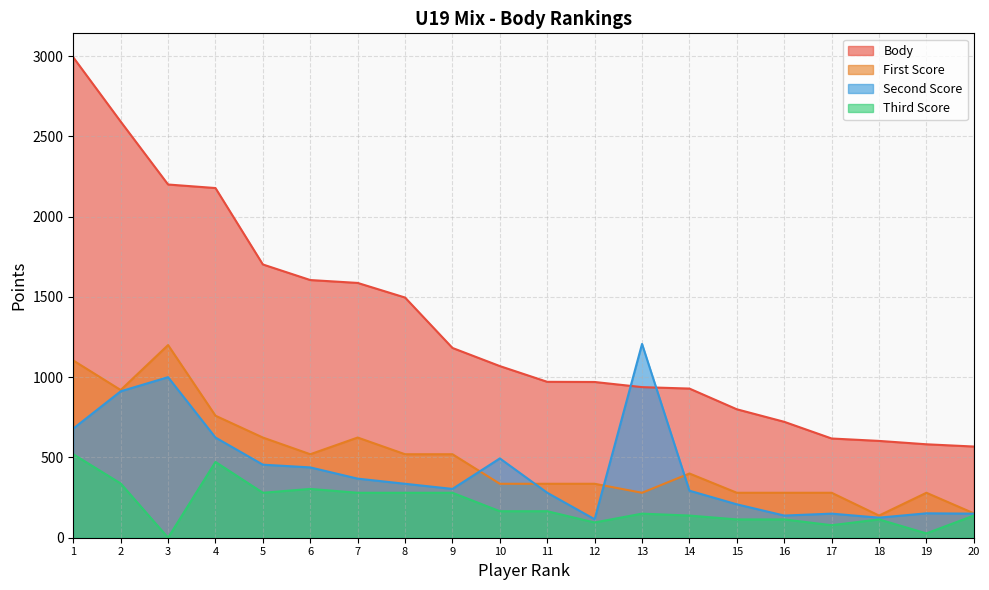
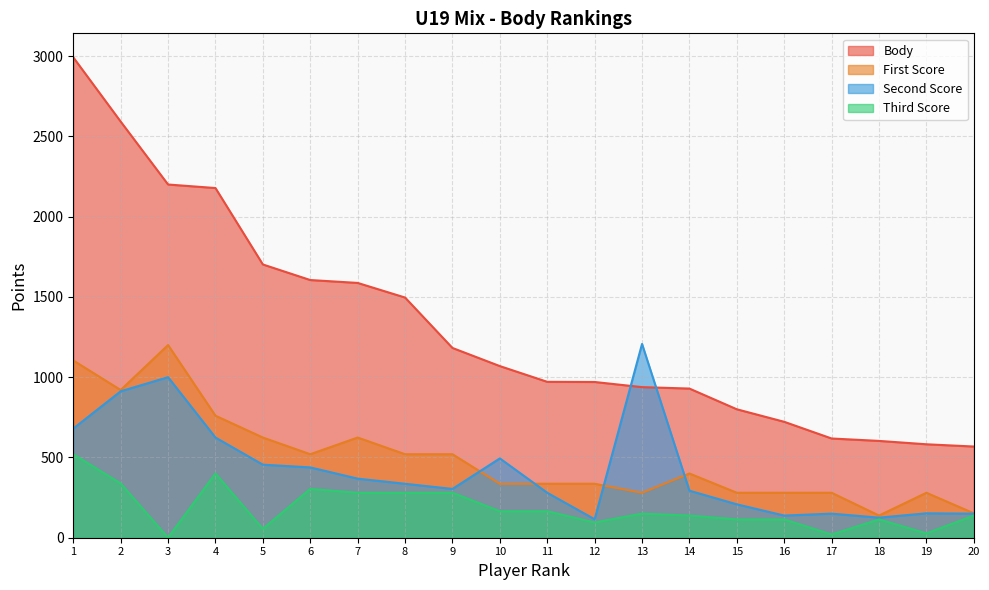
  {
    "Second Score": {
      "1": 680,
      "3": 1000,
      "4": 620,
      "5": 460,
      "6": 440,
      "7": 370,
      "8": 340,
      "9": 300,
      "10": 490,
      "11": 280,
      "12": 120,
      "13": 1210,
      "14": 290,
      "15": 210,
      "16": 140,
      "17": 150,
      "19": 150
    },
    "Third Score": {
      "1": 520,
      "2": 340,
      "3": 0,
-     "4": 470,
-     "5": 280,
+     "4": 400,
+     "5": 60,
      "6": 300,
      "7": 280,
      "8": 280,
      "9": 280,
      "10": 170,
      "11": 170,
      "12": 100,
      "13": 150,
      "14": 140,
      "15": 110,
      "16": 110,
-     "17": 80,
+     "17": 20,
      "19": 30
    }
  }
